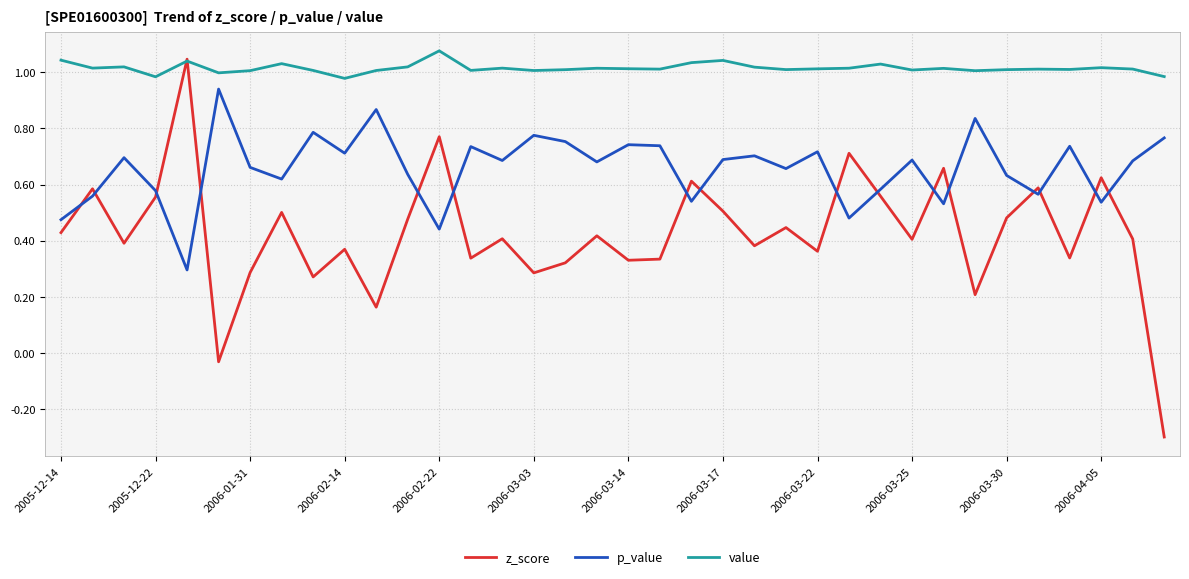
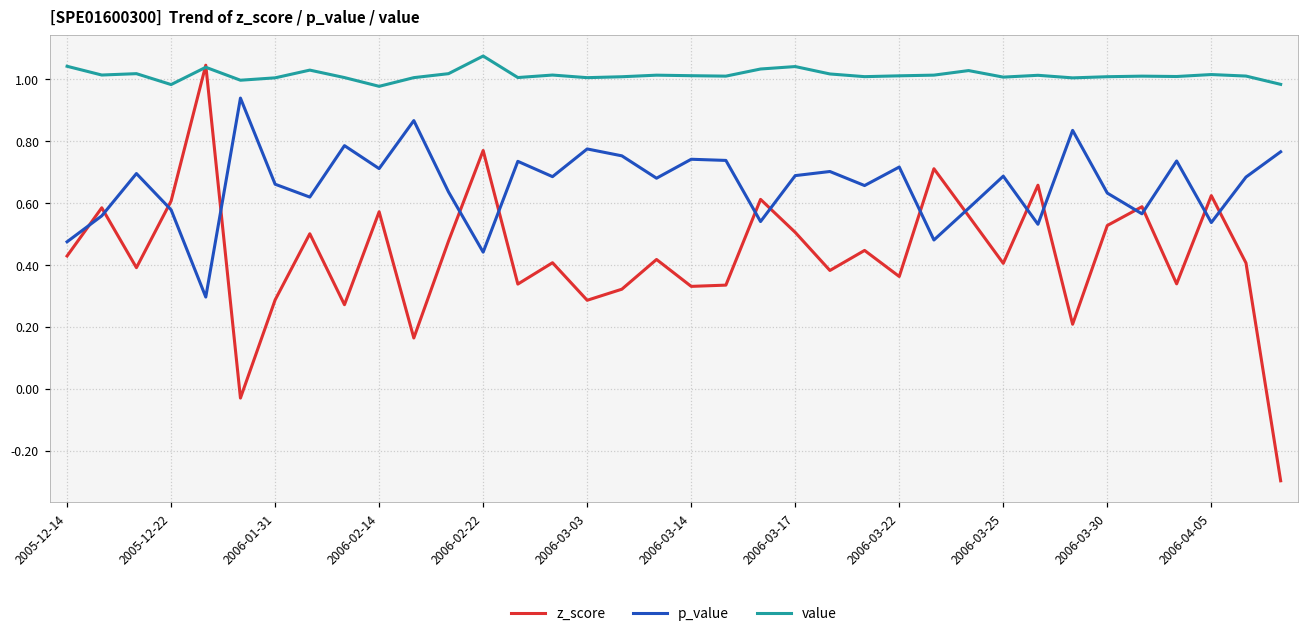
  {
    "z_score": {
      "2005-12-14": 0.43,
-     "2005-12-22": 0.56,
+     "2005-12-22": 0.61,
      "2006-01-31": 0.29,
-     "2006-02-14": 0.37,
+     "2006-02-14": 0.57,
      "2006-02-22": 0.77,
      "2006-03-03": 0.29,
      "2006-03-14": 0.33,
      "2006-03-17": 0.51,
      "2006-03-22": 0.36,
      "2006-03-25": 0.41,
-     "2006-03-30": 0.48,
+     "2006-03-30": 0.53,
      "2006-04-05": 0.62
    },
    "p_value": {
      "2005-12-14": 0.48,
      "2005-12-22": 0.58,
      "2006-01-31": 0.66,
      "2006-02-14": 0.71,
      "2006-02-22": 0.44,
      "2006-03-03": 0.78,
      "2006-03-14": 0.74,
      "2006-03-17": 0.69,
      "2006-03-22": 0.72,
      "2006-03-25": 0.69,
      "2006-03-30": 0.63,
      "2006-04-05": 0.54
    },
    "value": {
      "2005-12-14": 1.04,
      "2005-12-22": 0.98,
      "2006-01-31": 1.01,
      "2006-02-14": 0.98,
      "2006-02-22": 1.08,
      "2006-03-03": 1.01,
      "2006-03-14": 1.01,
      "2006-03-17": 1.04,
      "2006-03-22": 1.01,
      "2006-03-25": 1.01,
      "2006-03-30": 1.01,
      "2006-04-05": 1.02
    }
  }
